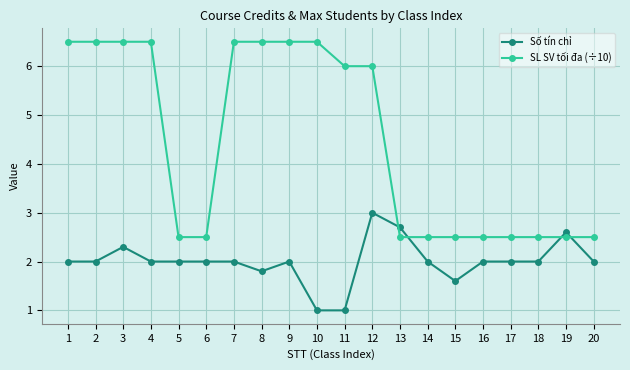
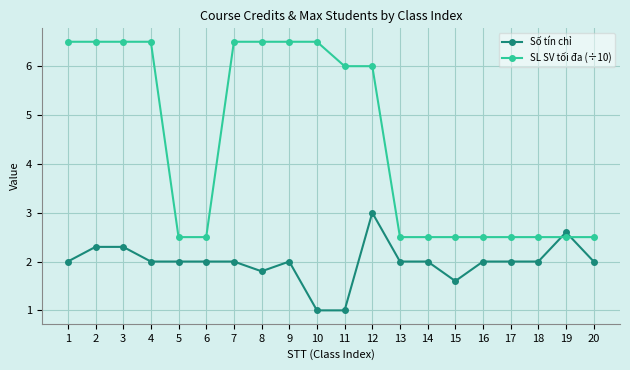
  {
    "Số tín chỉ": {
      "1": 2.0,
-     "2": 2.0,
+     "2": 2.3,
      "3": 2.3,
      "4": 2.0,
      "5": 2.0,
      "6": 2.0,
      "7": 2.0,
      "8": 1.8,
      "9": 2.0,
      "10": 1.0,
      "11": 1.0,
      "12": 3.0,
-     "13": 2.7,
+     "13": 2.0,
      "14": 2.0,
      "15": 1.6,
      "16": 2.0,
      "17": 2.0,
      "18": 2.0,
      "19": 2.6,
      "20": 2.0
    },
    "SL SV tối đa (÷10)": {
      "1": 6.5,
      "2": 6.5,
      "3": 6.5,
      "4": 6.5,
      "5": 2.5,
      "6": 2.5,
      "7": 6.5,
      "8": 6.5,
      "9": 6.5,
      "10": 6.5,
      "11": 6.0,
      "12": 6.0,
      "13": 2.5,
      "14": 2.5,
      "15": 2.5,
      "16": 2.5,
      "17": 2.5,
      "18": 2.5,
      "19": 2.5,
      "20": 2.5
    }
  }
